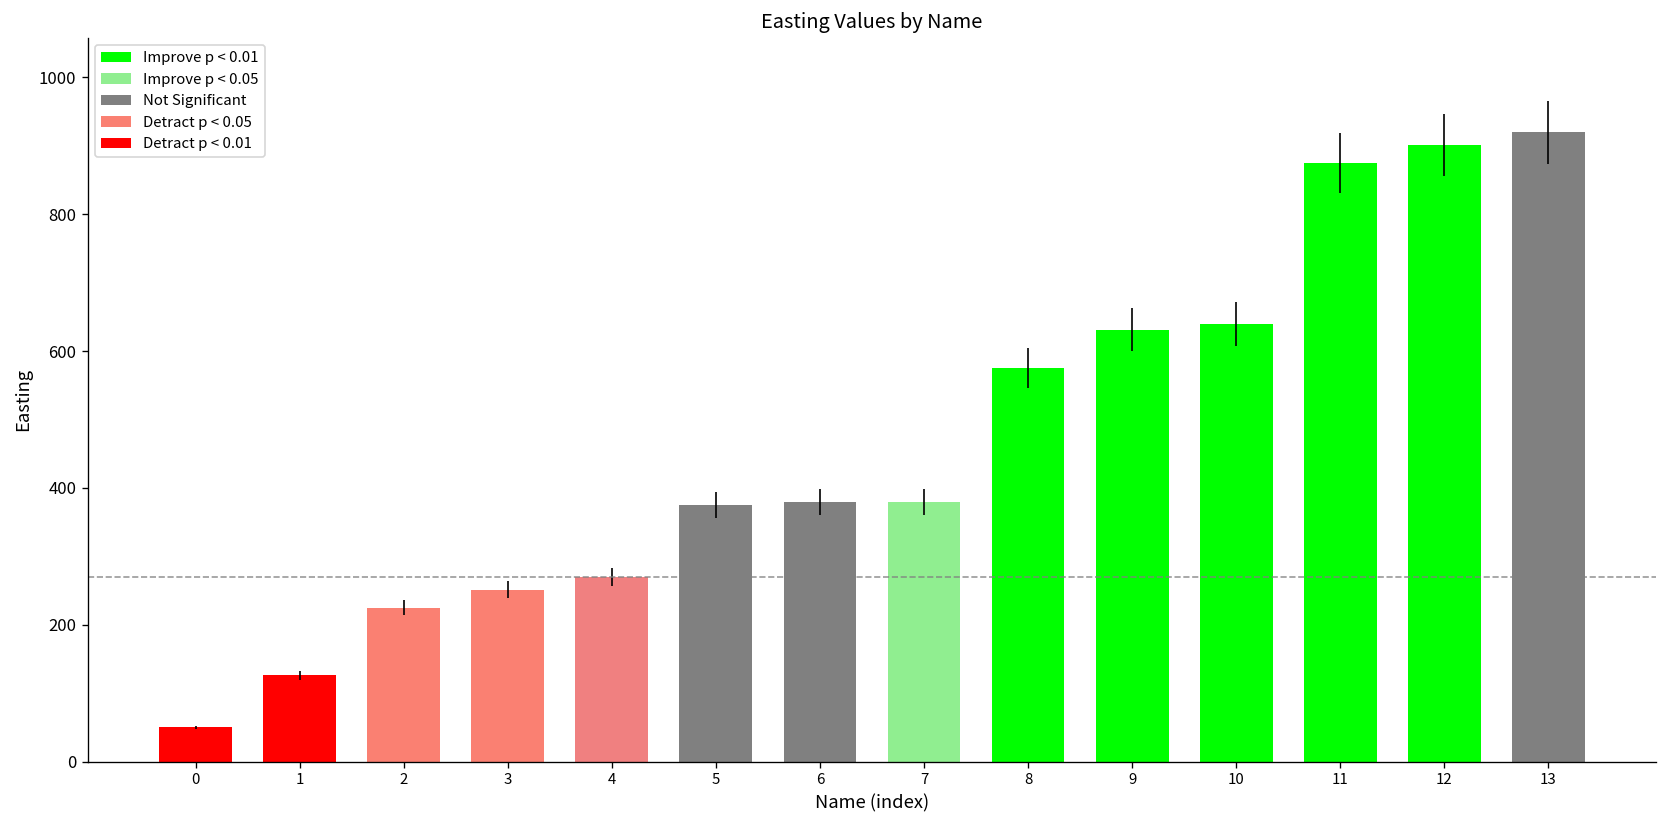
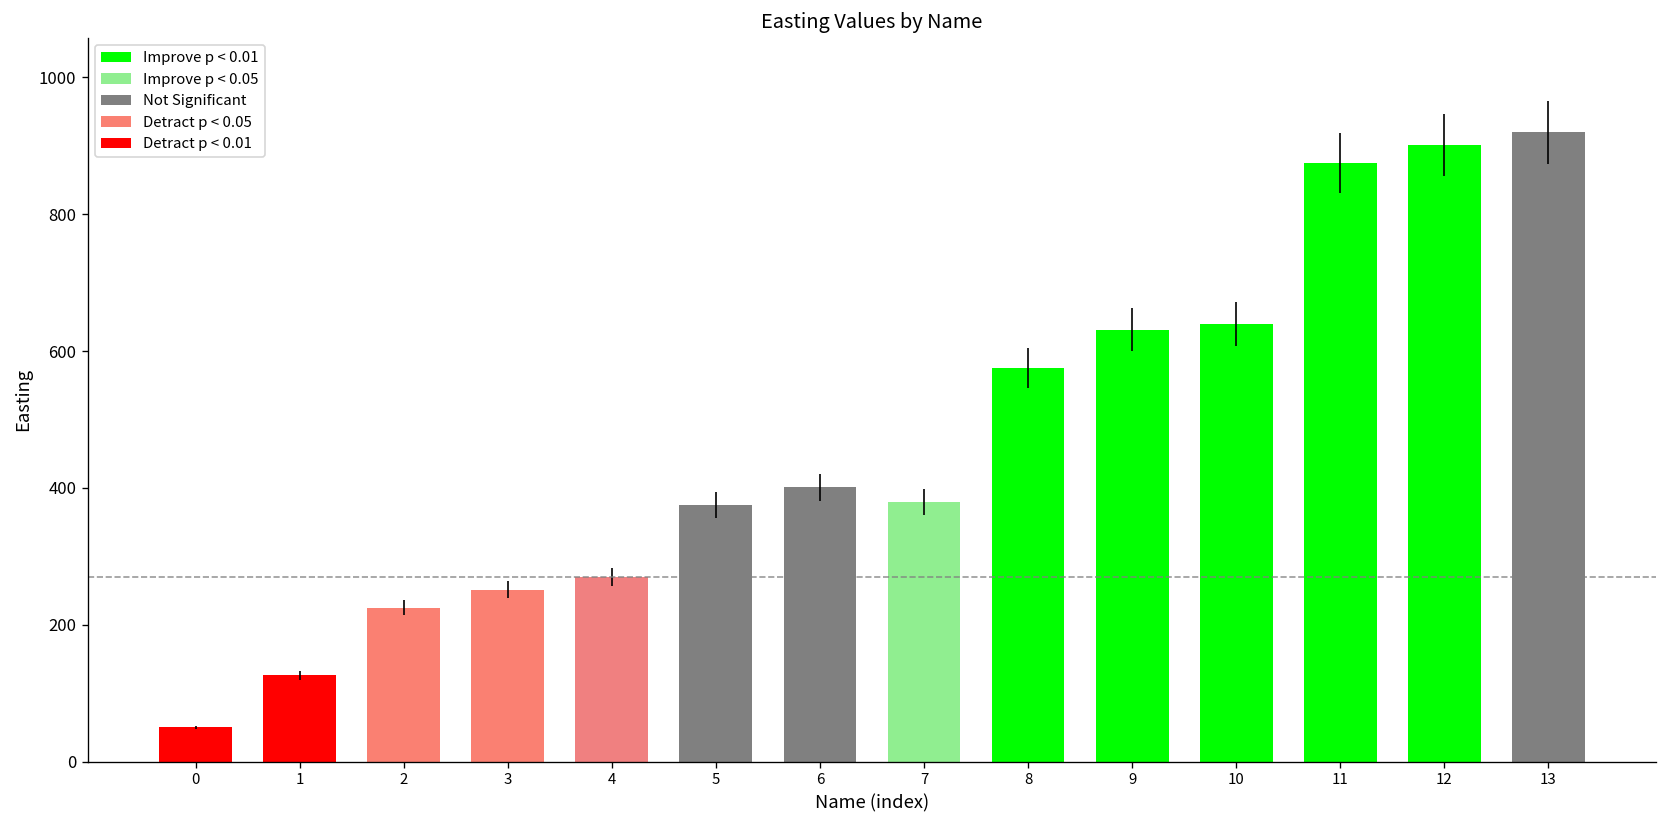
  {
    "0": 50,
    "1": 130,
    "2": 230,
    "3": 250,
    "4": 270,
    "5": 380,
-   "6": 380,
+   "6": 400,
    "7": 380,
    "8": 580,
    "9": 630,
    "10": 640,
    "11": 880,
    "12": 900,
    "13": 920
  }
